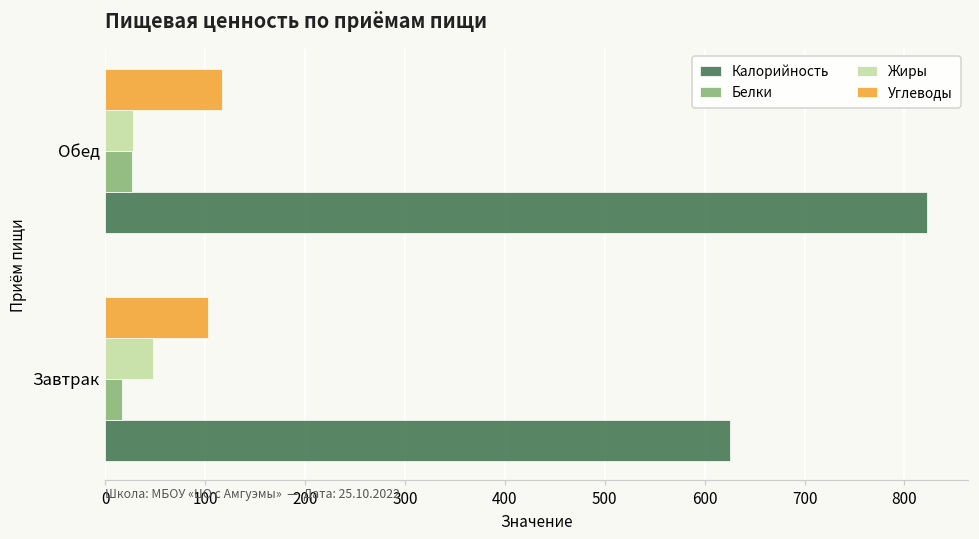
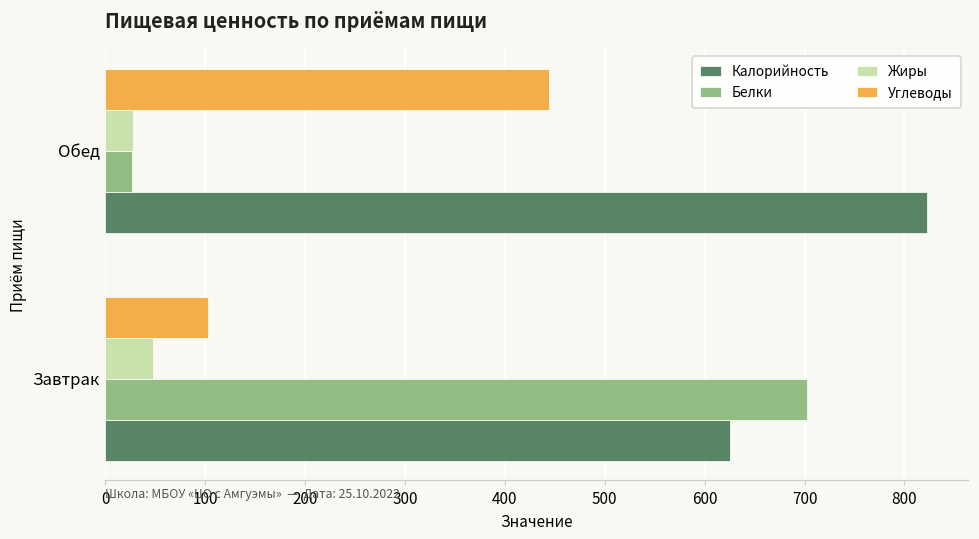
  {
    "Калорийность": {
      "Обед": 820,
      "Завтрак": 630
    },
    "Белки": {
      "Обед": 30,
-     "Завтрак": 20
+     "Завтрак": 700
    },
    "Жиры": {
      "Обед": 30,
      "Завтрак": 50
    },
    "Углеводы": {
-     "Обед": 120,
+     "Обед": 440,
      "Завтрак": 100
    }
  }
